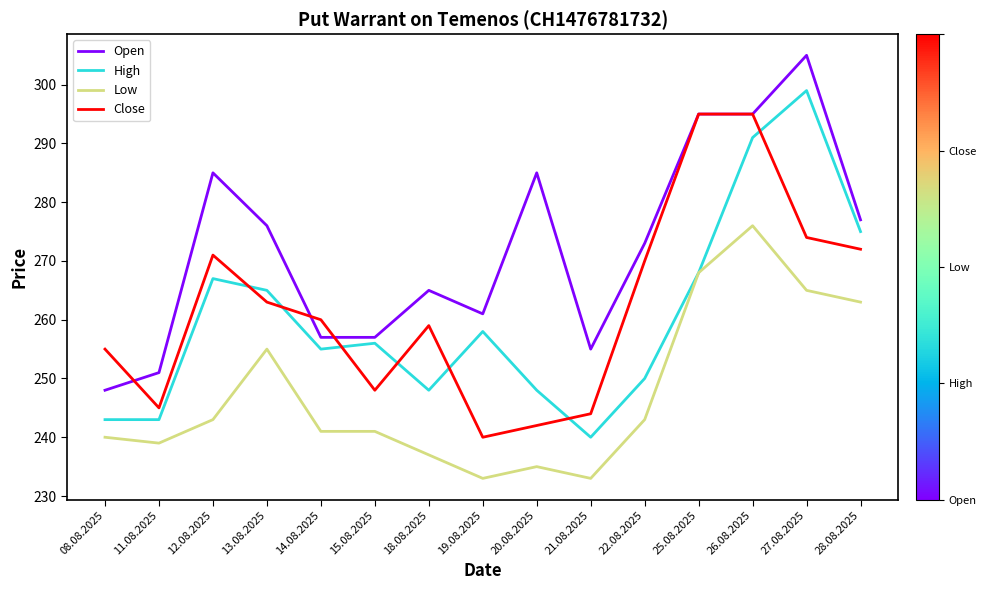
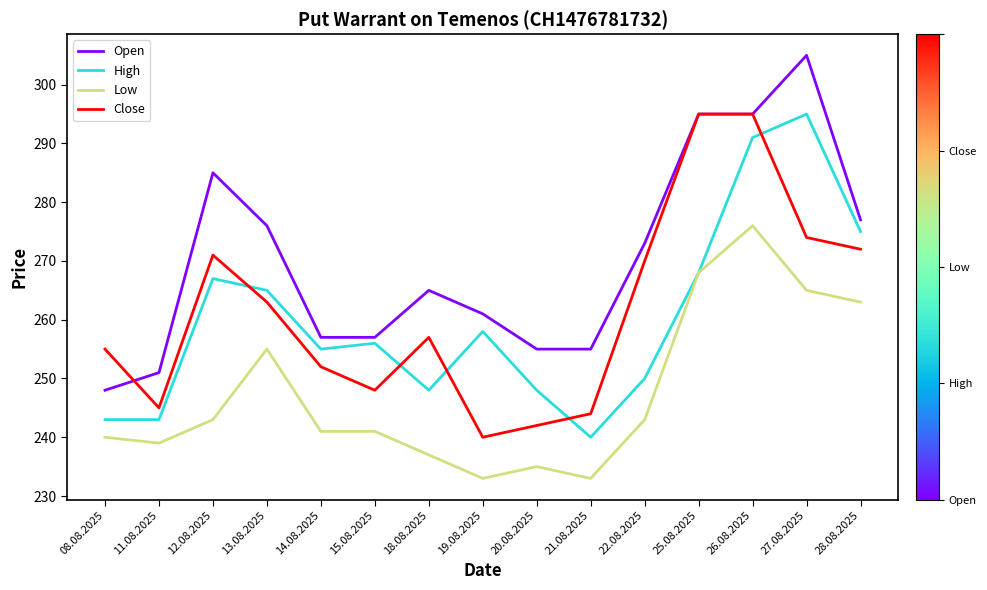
  {
    "Open": {
      "08.08.2025": 248,
      "11.08.2025": 251,
      "12.08.2025": 285,
      "13.08.2025": 276,
      "14.08.2025": 257,
      "15.08.2025": 257,
      "18.08.2025": 265,
      "19.08.2025": 261,
-     "20.08.2025": 285,
+     "20.08.2025": 255,
      "21.08.2025": 255,
      "22.08.2025": 273,
      "27.08.2025": 305,
      "28.08.2025": 277
    },
    "High": {
      "08.08.2025": 243,
      "11.08.2025": 243,
      "12.08.2025": 267,
      "13.08.2025": 265,
      "14.08.2025": 255,
      "15.08.2025": 256,
      "18.08.2025": 248,
      "19.08.2025": 258,
      "20.08.2025": 248,
      "21.08.2025": 240,
      "22.08.2025": 250,
      "26.08.2025": 291,
-     "27.08.2025": 299,
+     "27.08.2025": 295,
      "28.08.2025": 275
    },
    "Low": {
      "08.08.2025": 240,
      "11.08.2025": 239,
      "12.08.2025": 243,
      "13.08.2025": 255,
      "14.08.2025": 241,
      "15.08.2025": 241,
      "18.08.2025": 237,
      "19.08.2025": 233,
      "20.08.2025": 235,
      "21.08.2025": 233,
      "22.08.2025": 243,
      "26.08.2025": 276,
      "27.08.2025": 265,
      "28.08.2025": 263
    },
    "Close": {
      "08.08.2025": 255,
      "11.08.2025": 245,
      "12.08.2025": 271,
      "13.08.2025": 263,
-     "14.08.2025": 260,
+     "14.08.2025": 252,
      "15.08.2025": 248,
-     "18.08.2025": 259,
+     "18.08.2025": 257,
      "19.08.2025": 240,
      "20.08.2025": 242,
      "21.08.2025": 244,
      "22.08.2025": 270,
      "27.08.2025": 274,
      "28.08.2025": 272
    }
  }
